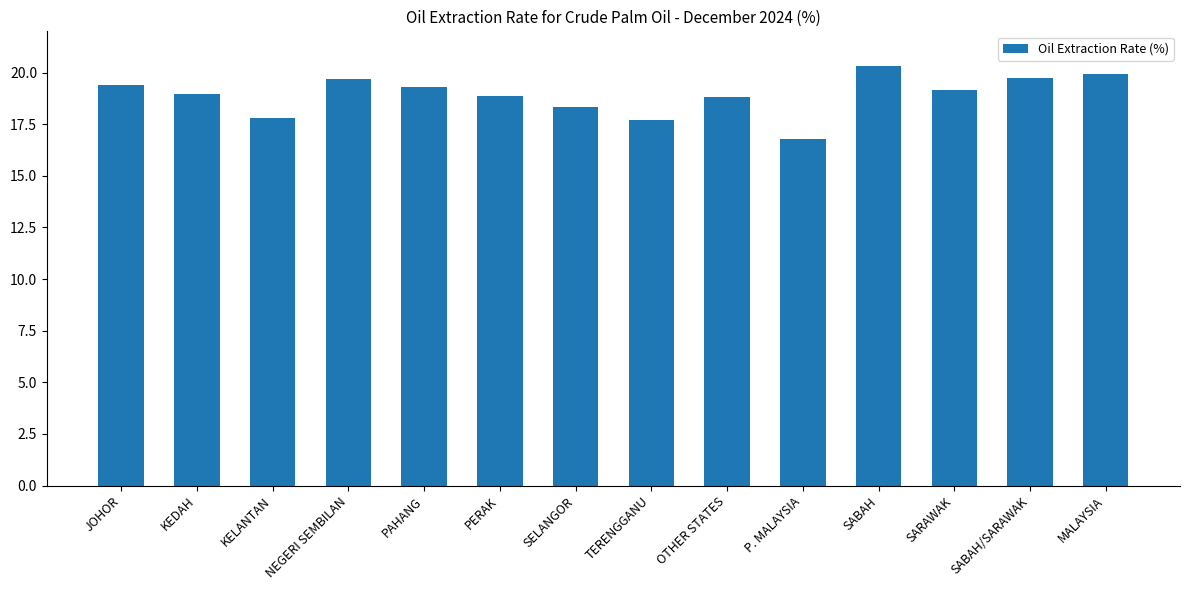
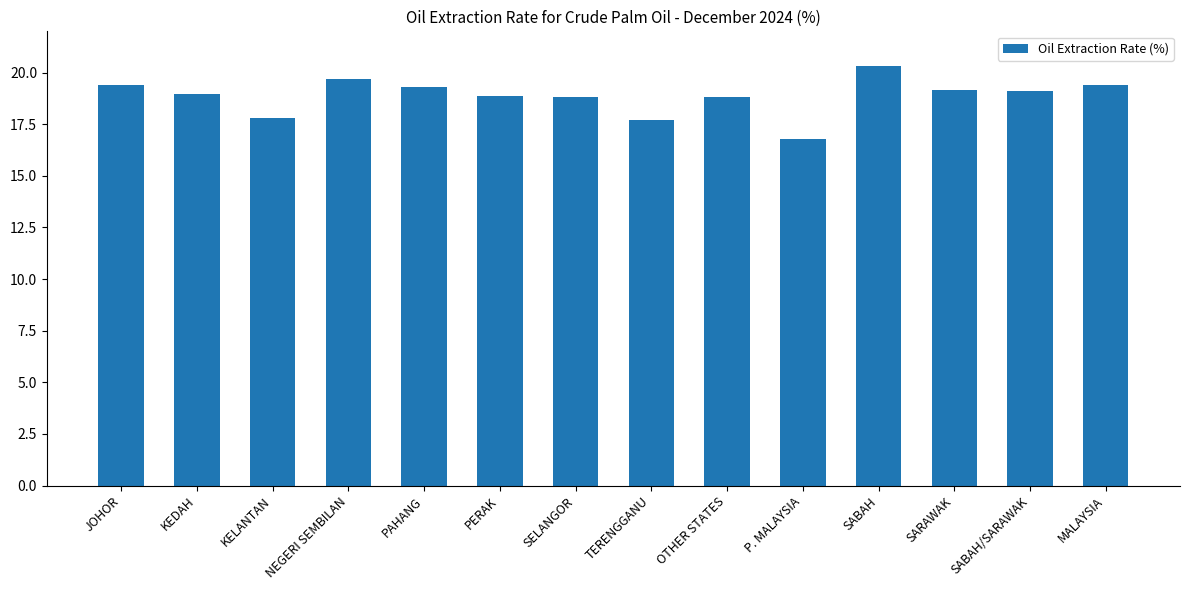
  {
    "JOHOR": 19.4,
    "KEDAH": 19.0,
    "KELANTAN": 17.8,
    "NEGERI SEMBILAN": 19.7,
    "PAHANG": 19.3,
    "PERAK": 18.9,
-   "SELANGOR": 18.3,
+   "SELANGOR": 18.8,
    "TERENGGANU": 17.7,
    "OTHER STATES": 18.8,
    "P. MALAYSIA": 16.8,
    "SABAH": 20.3,
    "SARAWAK": 19.2,
-   "SABAH/SARAWAK": 19.7,
-   "MALAYSIA": 20.0
+   "SABAH/SARAWAK": 19.1,
+   "MALAYSIA": 19.4
  }
